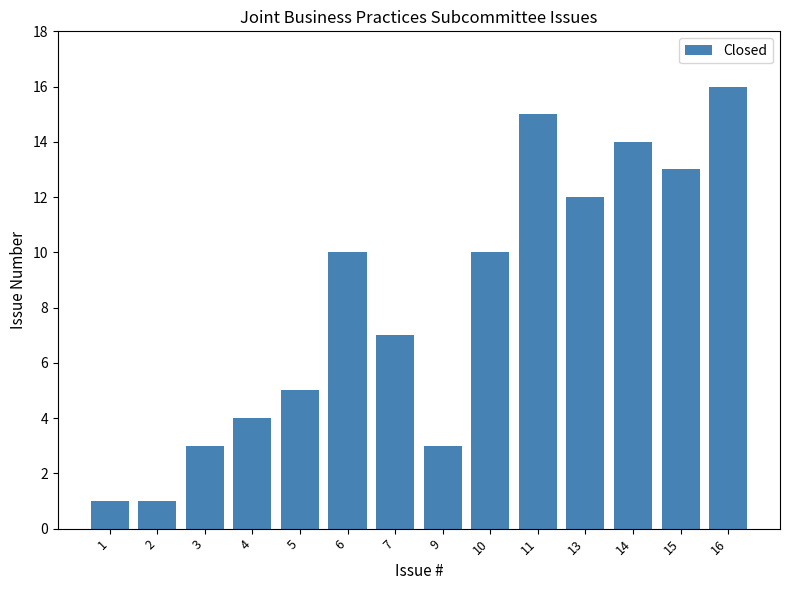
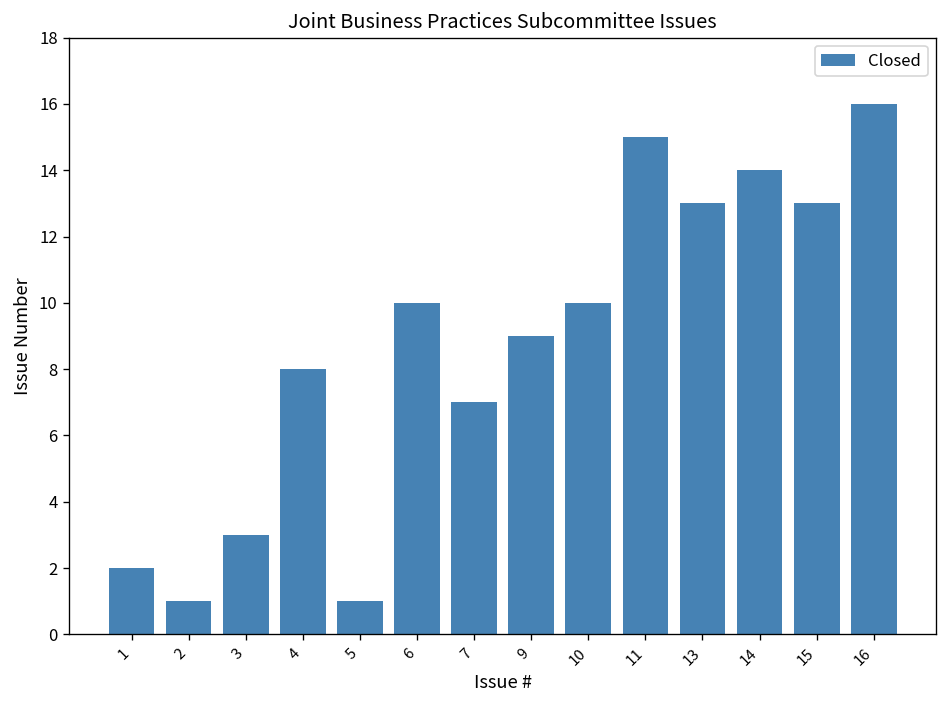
  {
-   "1": 1,
+   "1": 2,
    "2": 1,
    "3": 3,
-   "4": 4,
-   "5": 5,
+   "4": 8,
+   "5": 1,
    "6": 10,
    "7": 7,
-   "9": 3,
+   "9": 9,
    "10": 10,
    "11": 15,
-   "13": 12,
+   "13": 13,
    "14": 14,
    "15": 13,
    "16": 16
  }
